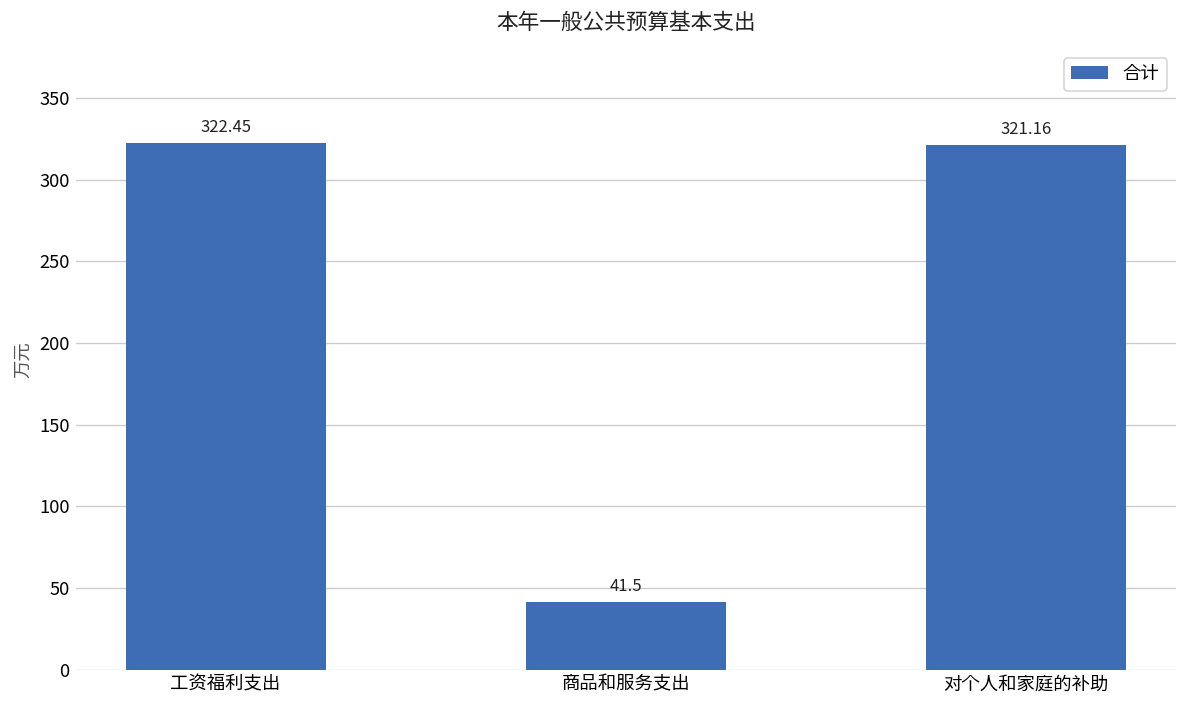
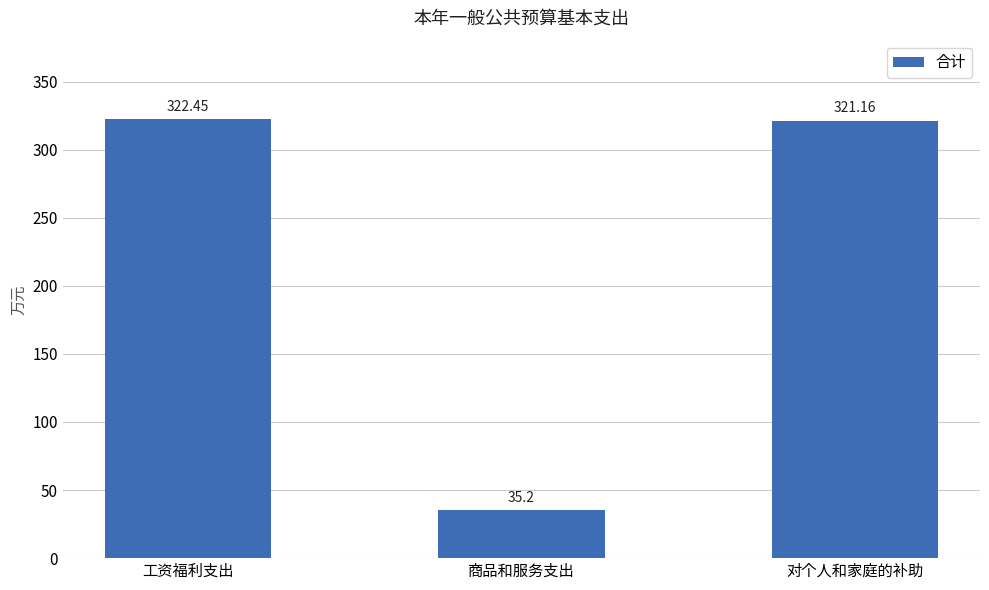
  {
    "工资福利支出": 322.45,
-   "商品和服务支出": 41.5,
+   "商品和服务支出": 35.2,
    "对个人和家庭的补助": 321.16
  }
